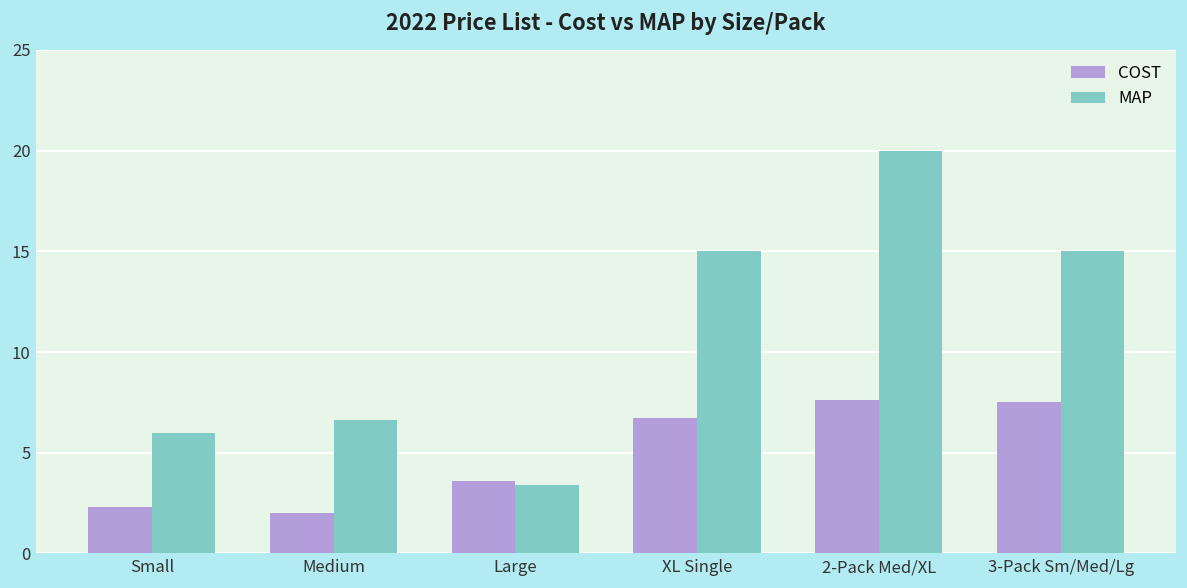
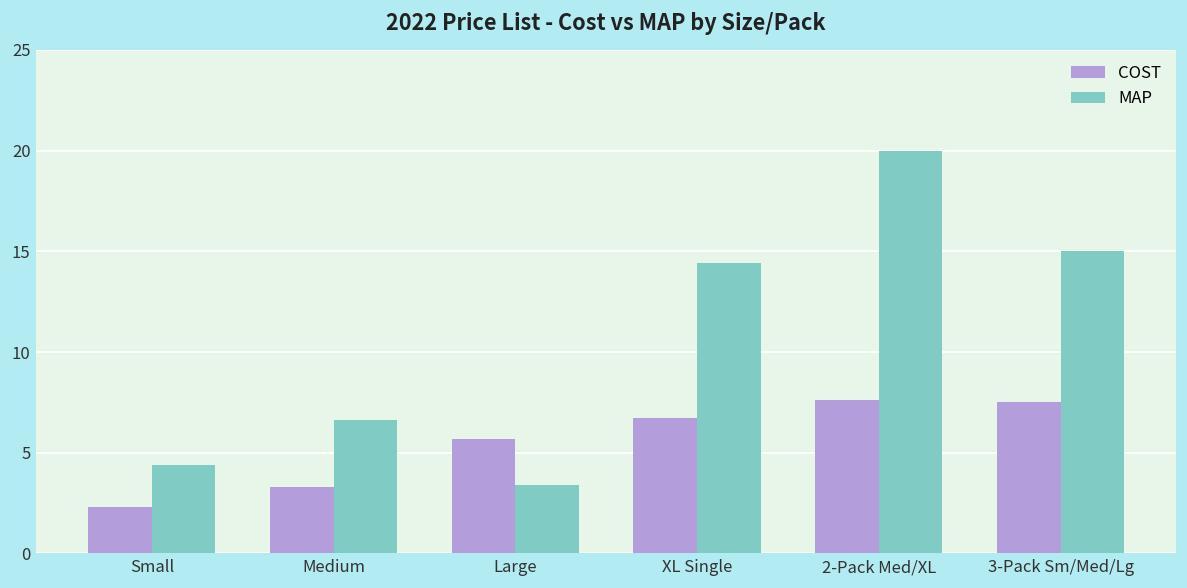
  {
    "COST": {
      "Small": 2.3,
-     "Medium": 2.0,
-     "Large": 3.6,
+     "Medium": 3.3,
+     "Large": 5.7,
      "XL Single": 6.7,
      "2-Pack Med/XL": 7.6,
      "3-Pack Sm/Med/Lg": 7.5
    },
    "MAP": {
-     "Small": 6.0,
+     "Small": 4.4,
      "Medium": 6.6,
      "Large": 3.4,
-     "XL Single": 15.0,
+     "XL Single": 14.4,
      "2-Pack Med/XL": 20.0,
      "3-Pack Sm/Med/Lg": 15.0
    }
  }
